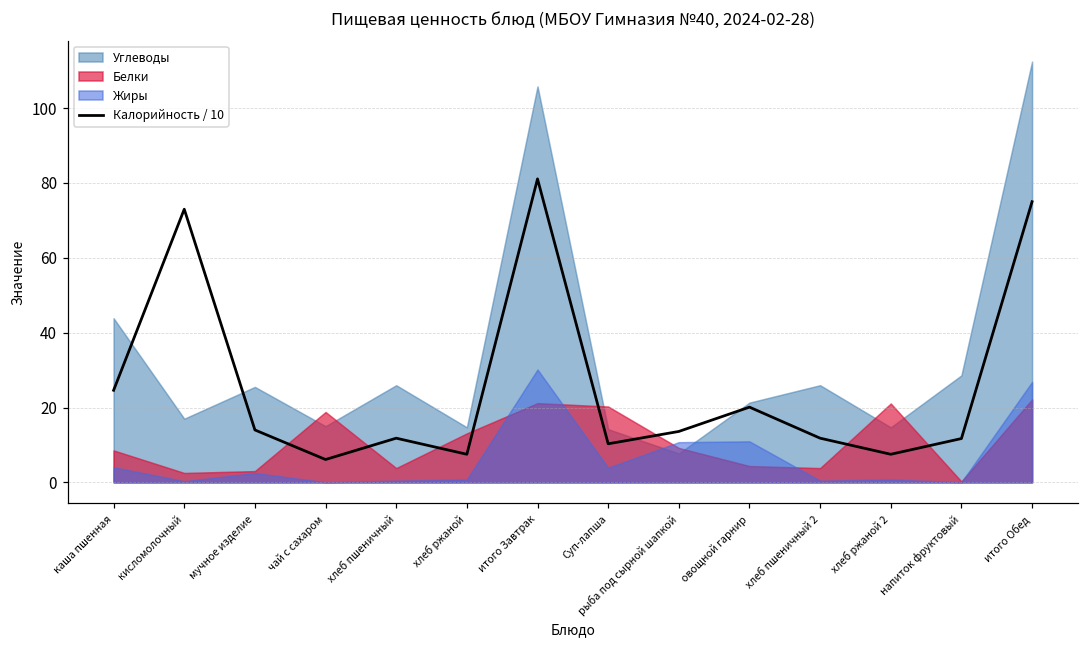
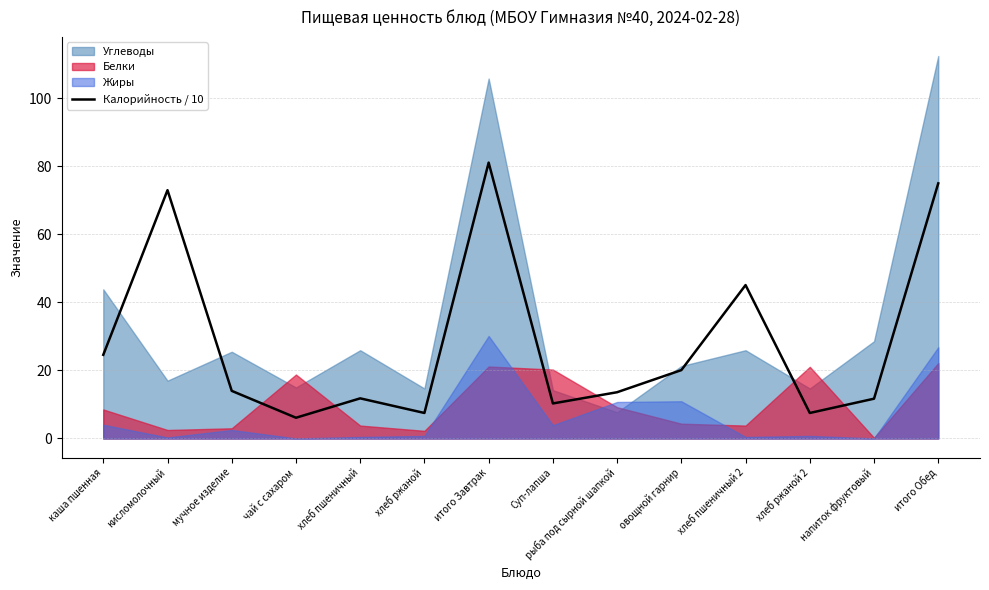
  {
    "Калорийность / 10": {
      "каша пшенная": 25,
      "кисломолочный": 73,
      "мучное изделие": 14,
      "чай с сахаром": 6,
      "хлеб пшеничный": 12,
      "хлеб ржаной": 8,
      "итого Завтрак": 81,
      "Суп-лапша": 10,
      "рыба под сырной шапкой": 14,
      "овощной гарнир": 20,
-     "хлеб пшеничный 2": 12,
+     "хлеб пшеничный 2": 45,
      "хлеб ржаной 2": 8,
      "напиток фруктовый": 12,
      "итого Обед": 75
    },
    "Белки": {
      "каша пшенная": 9,
      "кисломолочный": 3,
      "чай с сахаром": 19,
      "хлеб пшеничный": 4,
-     "хлеб ржаной": 13,
+     "хлеб ржаной": 2,
      "итого Завтрак": 21,
      "Суп-лапша": 20,
      "рыба под сырной шапкой": 9,
      "овощной гарнир": 4,
      "хлеб пшеничный 2": 4,
      "хлеб ржаной 2": 21,
      "итого Обед": 22
    }
  }
